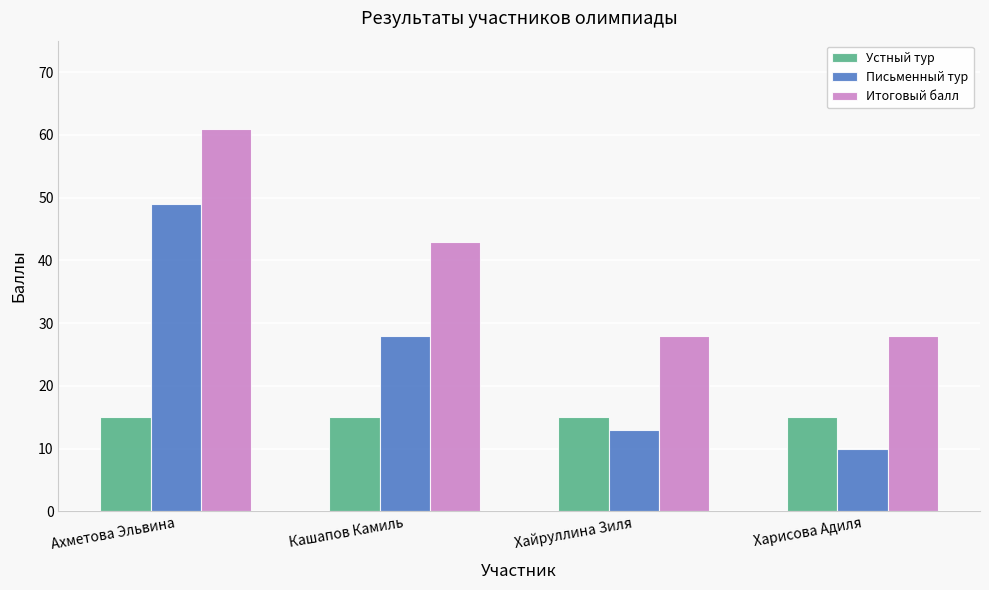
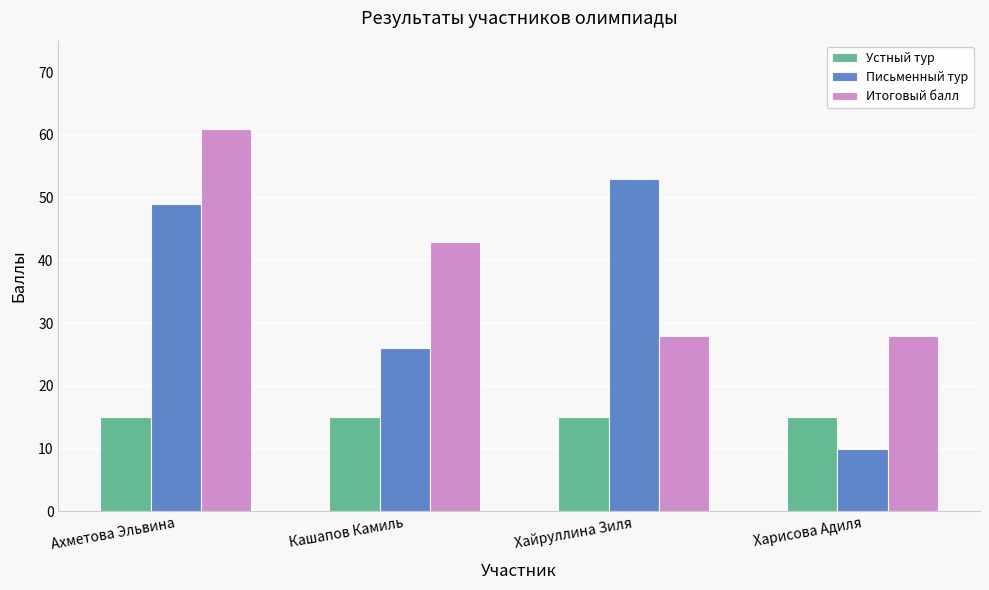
  {
    "Устный тур": {
      "Ахметова Эльвина": 15,
      "Кашапов Камиль": 15,
      "Хайруллина Зиля": 15,
      "Харисова Адиля": 15
    },
    "Письменный тур": {
      "Ахметова Эльвина": 49,
-     "Кашапов Камиль": 28,
-     "Хайруллина Зиля": 13,
+     "Кашапов Камиль": 26,
+     "Хайруллина Зиля": 53,
      "Харисова Адиля": 10
    },
    "Итоговый балл": {
      "Ахметова Эльвина": 61,
      "Кашапов Камиль": 43,
      "Хайруллина Зиля": 28,
      "Харисова Адиля": 28
    }
  }
